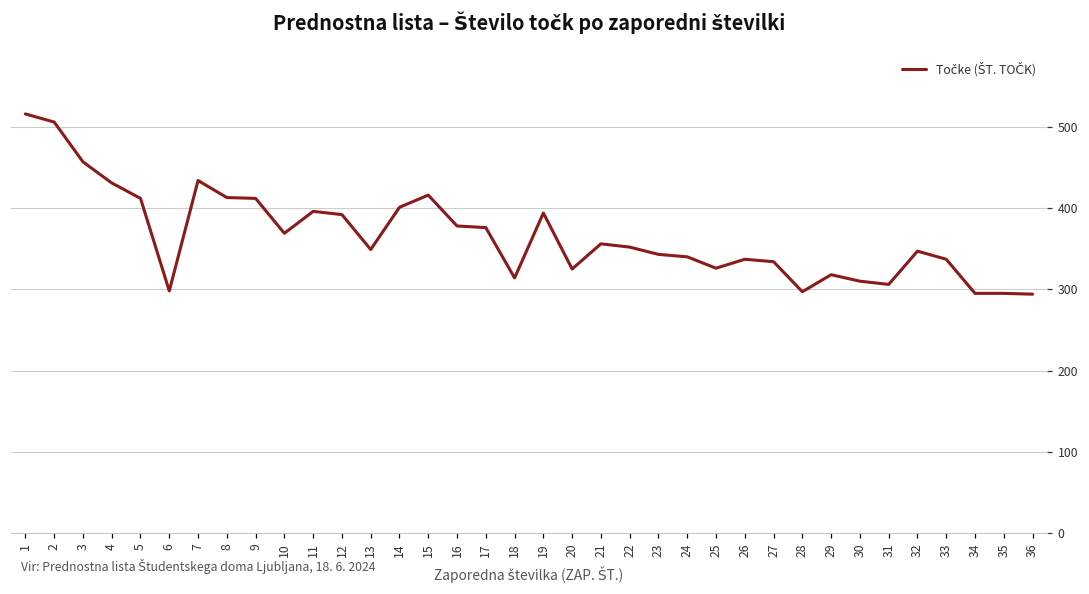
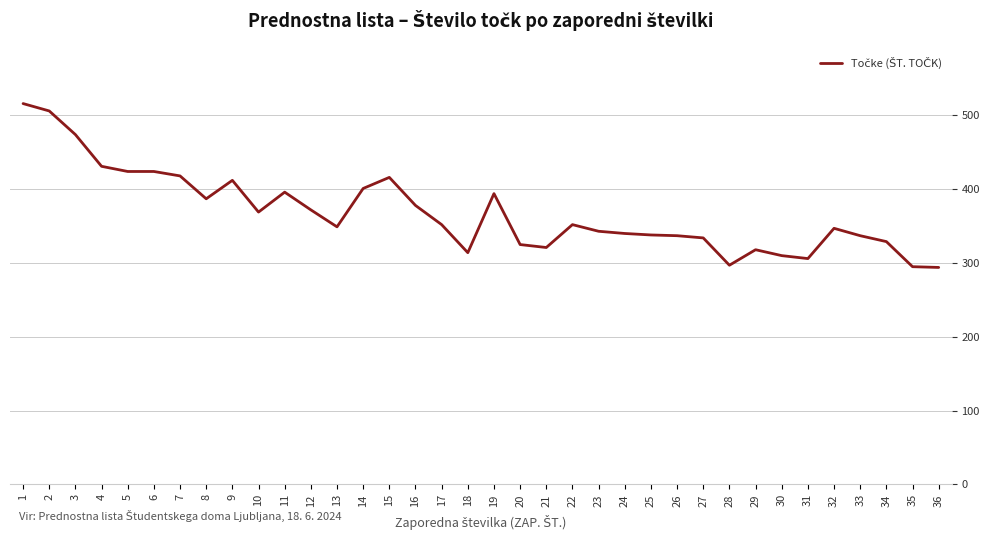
  {
    "1": 520,
    "2": 510,
-   "3": 460,
+   "3": 470,
    "4": 430,
-   "5": 410,
-   "6": 300,
-   "7": 430,
-   "8": 410,
+   "5": 420,
+   "6": 420,
+   "7": 420,
+   "8": 390,
    "9": 410,
    "10": 370,
    "11": 400,
-   "12": 390,
+   "12": 370,
    "13": 350,
    "14": 400,
    "15": 420,
    "16": 380,
-   "17": 380,
+   "17": 350,
    "18": 310,
    "19": 390,
    "20": 330,
-   "21": 360,
+   "21": 320,
    "22": 350,
    "23": 340,
    "24": 340,
-   "25": 330,
+   "25": 340,
    "26": 340,
    "27": 330,
    "28": 300,
    "29": 320,
    "30": 310,
    "31": 310,
    "32": 350,
    "33": 340,
-   "34": 300,
+   "34": 330,
    "35": 300,
    "36": 290
  }
